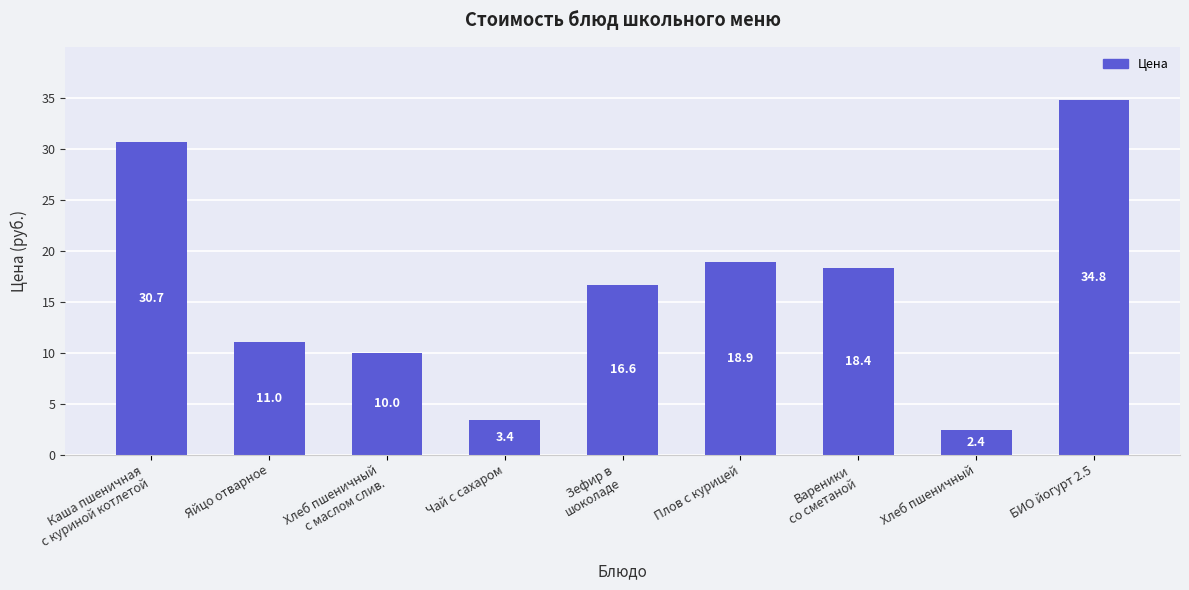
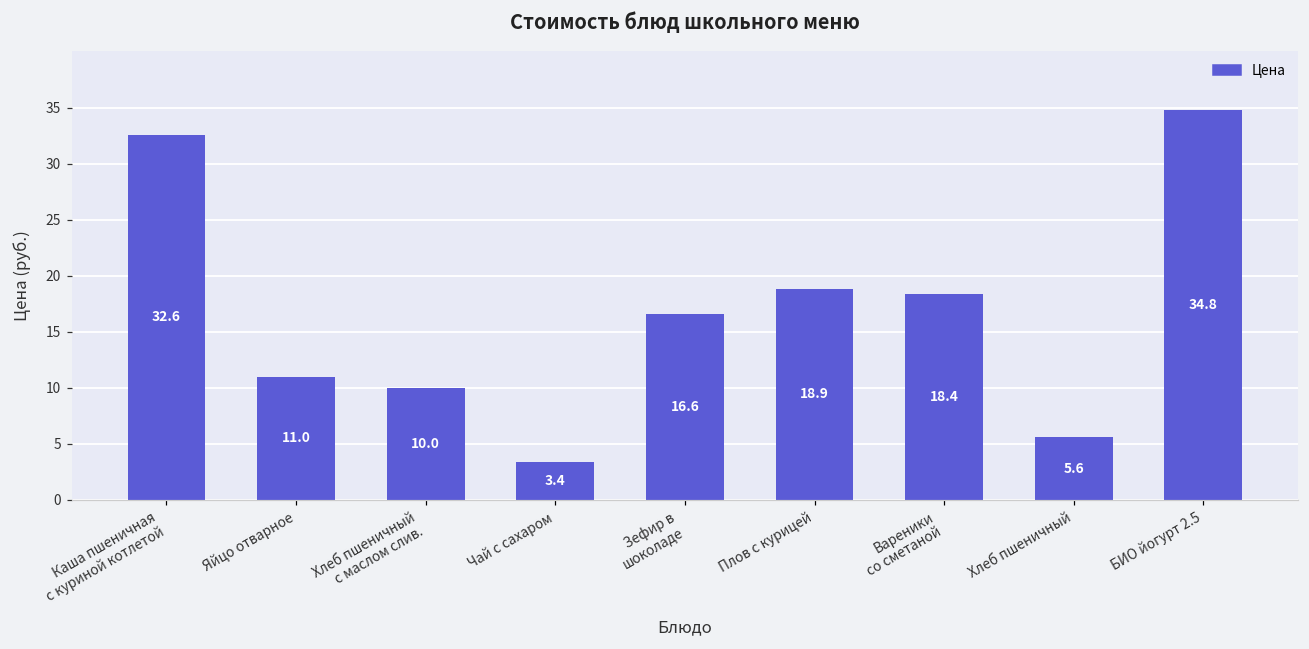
  {
-   "Каша пшеничная с куриной котлетой": 30.7,
+   "Каша пшеничная с куриной котлетой": 32.6,
    "Яйцо отварное": 11.0,
    "Хлеб пшеничный с маслом слив.": 10.0,
    "Чай с сахаром": 3.4,
    "Зефир в шоколаде": 16.6,
    "Плов с курицей": 18.9,
    "Вареники со сметаной": 18.4,
-   "Хлеб пшеничный": 2.4,
+   "Хлеб пшеничный": 5.6,
    "БИО йогурт 2.5": 34.8
  }
